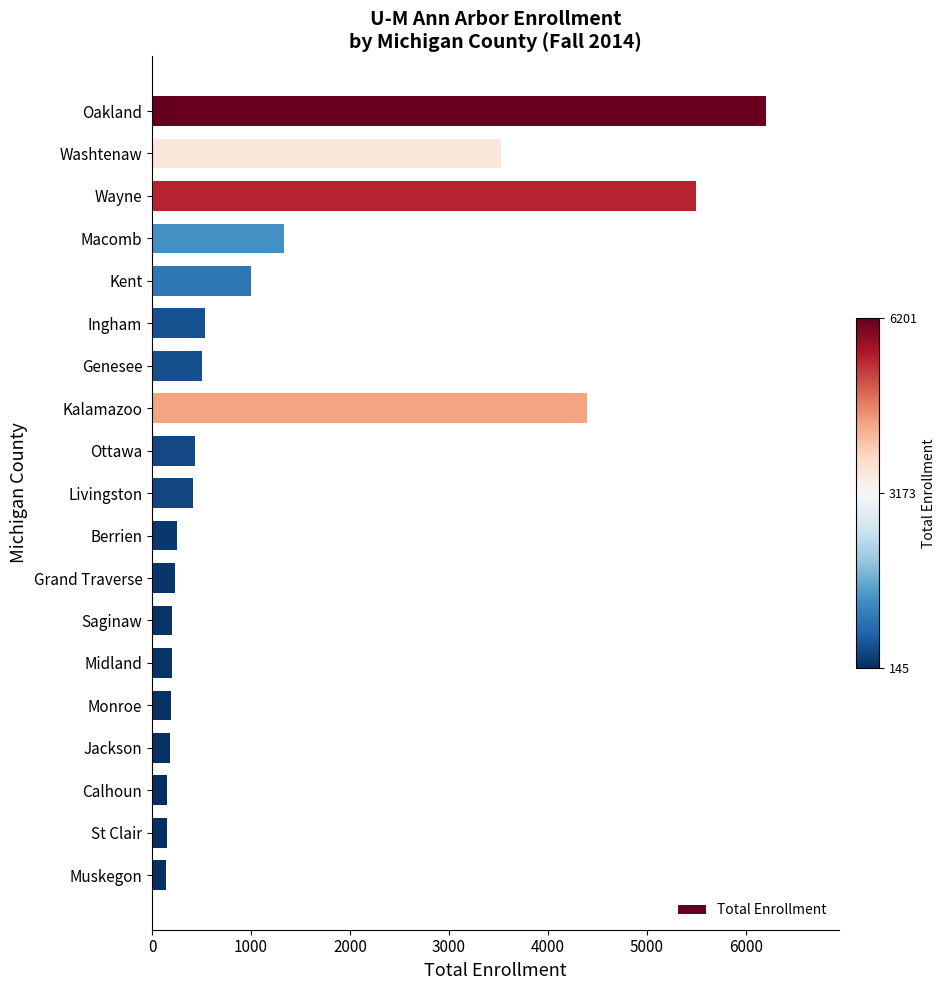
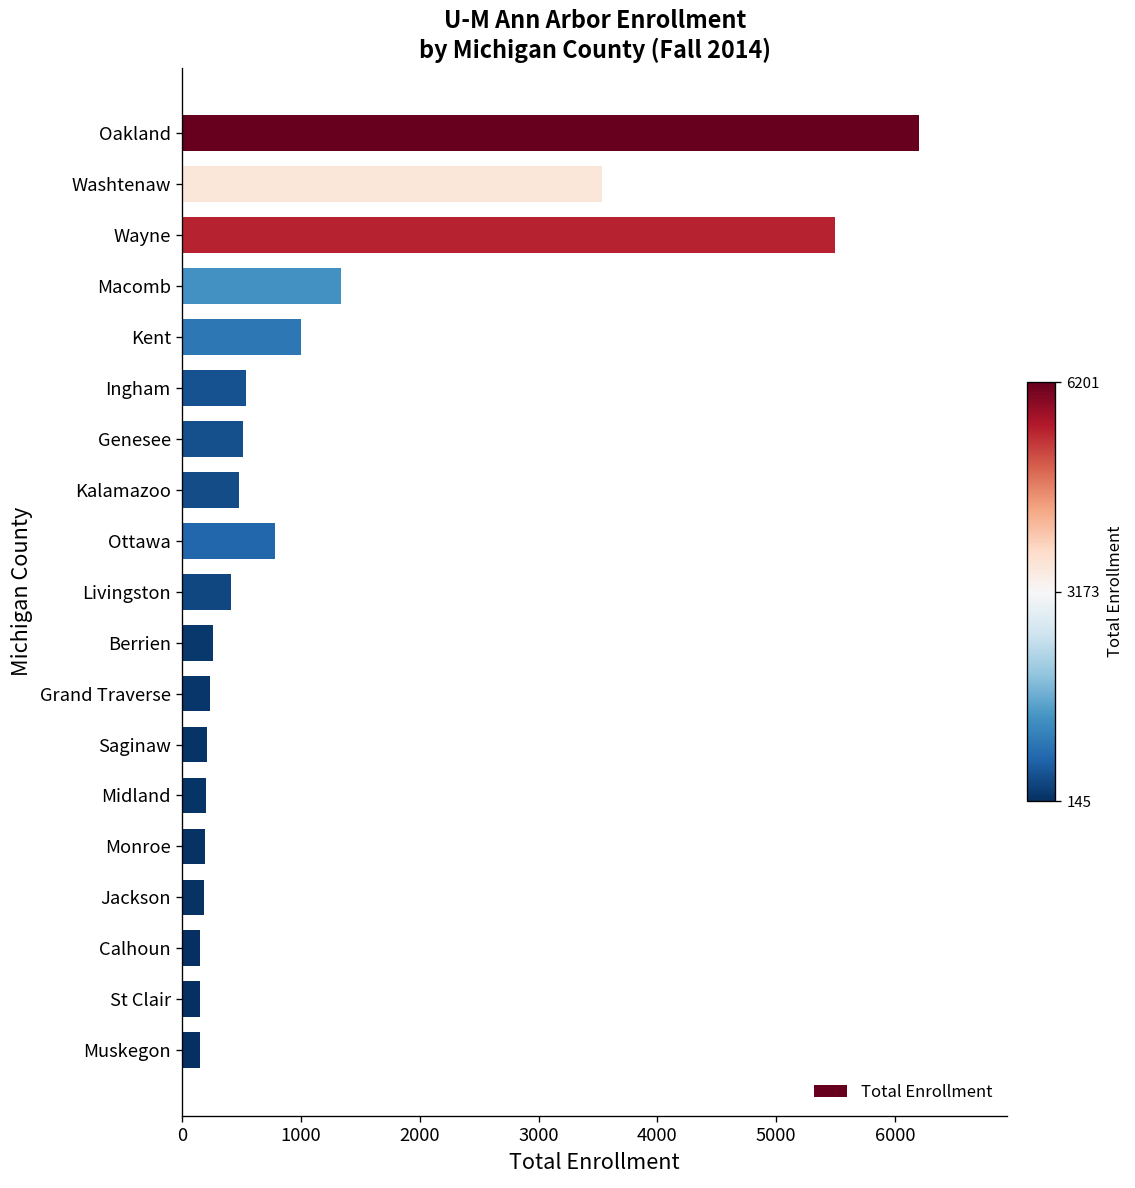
  {
    "Oakland": 6200,
    "Washtenaw": 3500,
    "Wayne": 5500,
    "Macomb": 1300,
    "Kent": 1000,
    "Ingham": 500,
    "Genesee": 500,
-   "Kalamazoo": 4400,
-   "Ottawa": 400,
+   "Kalamazoo": 500,
+   "Ottawa": 800,
    "Livingston": 400,
    "Berrien": 300,
    "Grand Traverse": 200,
    "Saginaw": 200,
    "Midland": 200,
    "Monroe": 200,
    "Jackson": 200,
    "Calhoun": 100,
    "St Clair": 100,
    "Muskegon": 100
  }
